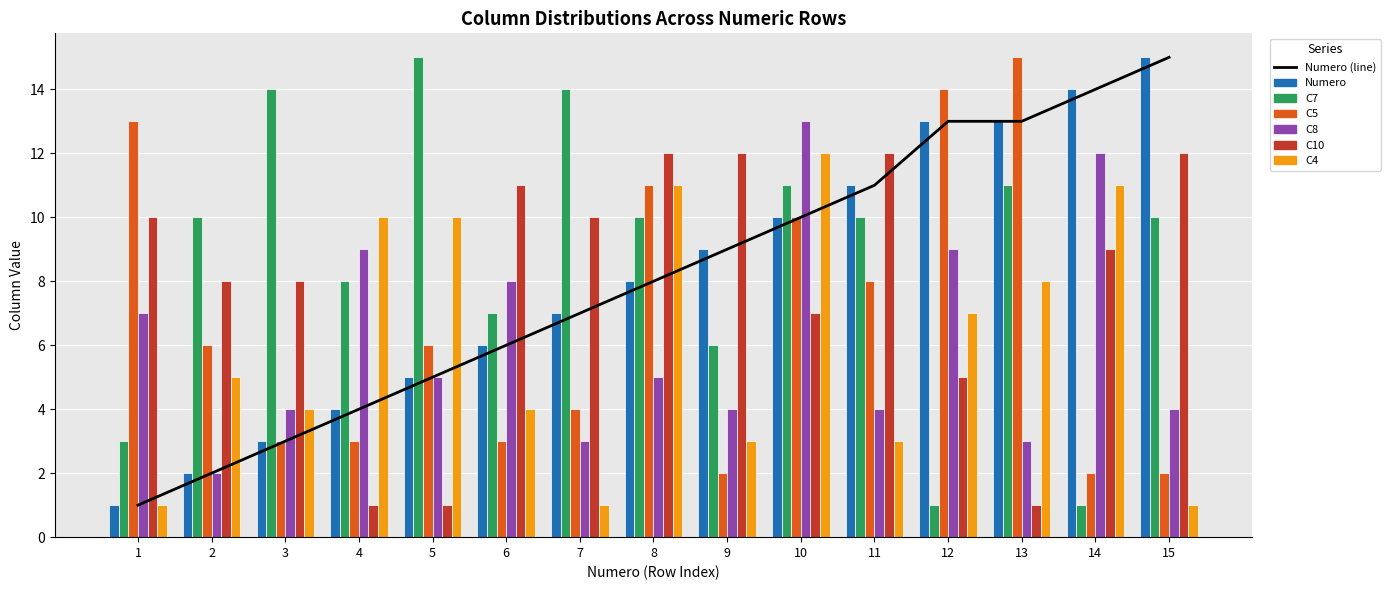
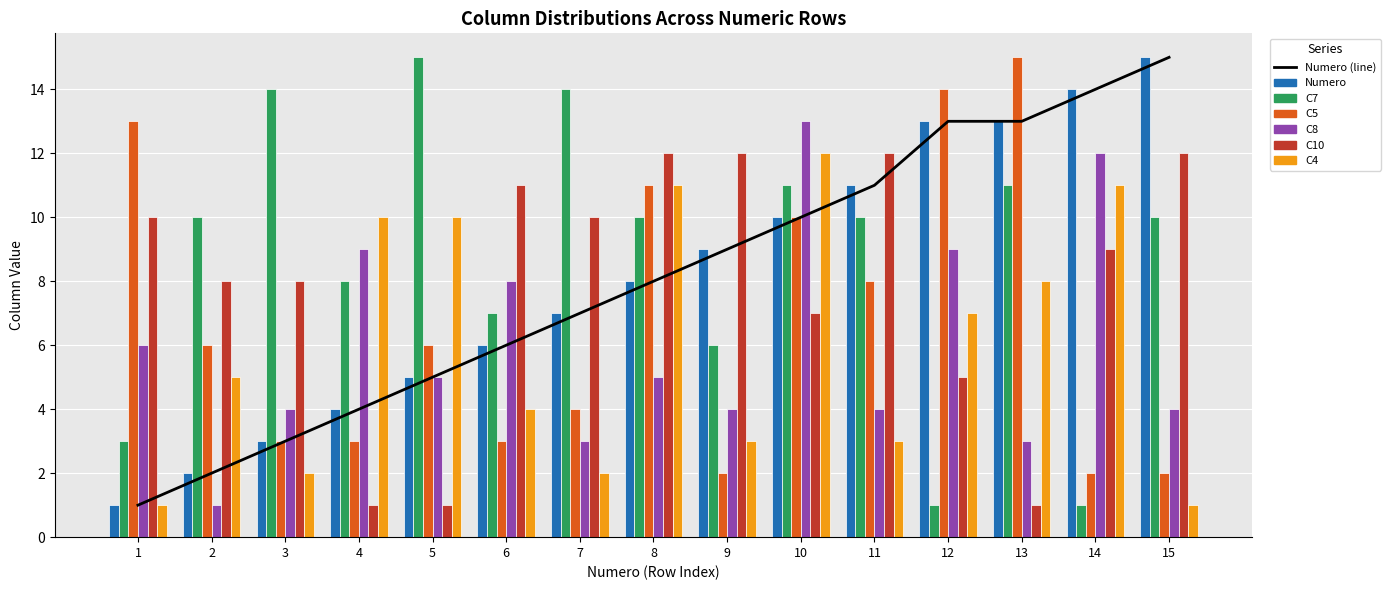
  {
    "Numero": {
      "1": 1,
      "2": 2,
      "3": 3,
      "4": 4,
      "5": 5,
      "6": 6,
      "7": 7,
      "8": 8,
      "9": 9,
      "10": 10,
      "11": 11,
      "12": 13,
      "13": 13,
      "14": 14,
      "15": 15
    },
    "Numero (line)": {
      "1": 1,
      "2": 2,
      "3": 3,
      "4": 4,
      "5": 5,
      "6": 6,
      "7": 7,
      "8": 8,
      "9": 9,
      "10": 10,
      "11": 11,
      "12": 13,
      "13": 13,
      "14": 14,
      "15": 15
    },
    "C7": {
      "1": 3,
      "2": 10,
      "3": 14,
      "4": 8,
      "5": 15,
      "6": 7,
      "7": 14,
      "8": 10,
      "9": 6,
      "10": 11,
      "11": 10,
      "12": 1,
      "13": 11,
      "14": 1,
      "15": 10
    },
    "C8": {
-     "1": 7,
-     "2": 2,
+     "1": 6,
+     "2": 1,
      "3": 4,
      "4": 9,
      "5": 5,
      "6": 8,
      "7": 3,
      "8": 5,
      "9": 4,
      "10": 13,
      "11": 4,
      "12": 9,
      "13": 3,
      "14": 12,
      "15": 4
    },
    "C4": {
      "1": 1,
      "2": 5,
-     "3": 4,
+     "3": 2,
      "4": 10,
      "5": 10,
      "6": 4,
-     "7": 1,
+     "7": 2,
      "8": 11,
      "9": 3,
      "10": 12,
      "11": 3,
      "12": 7,
      "13": 8,
      "14": 11,
      "15": 1
    }
  }
